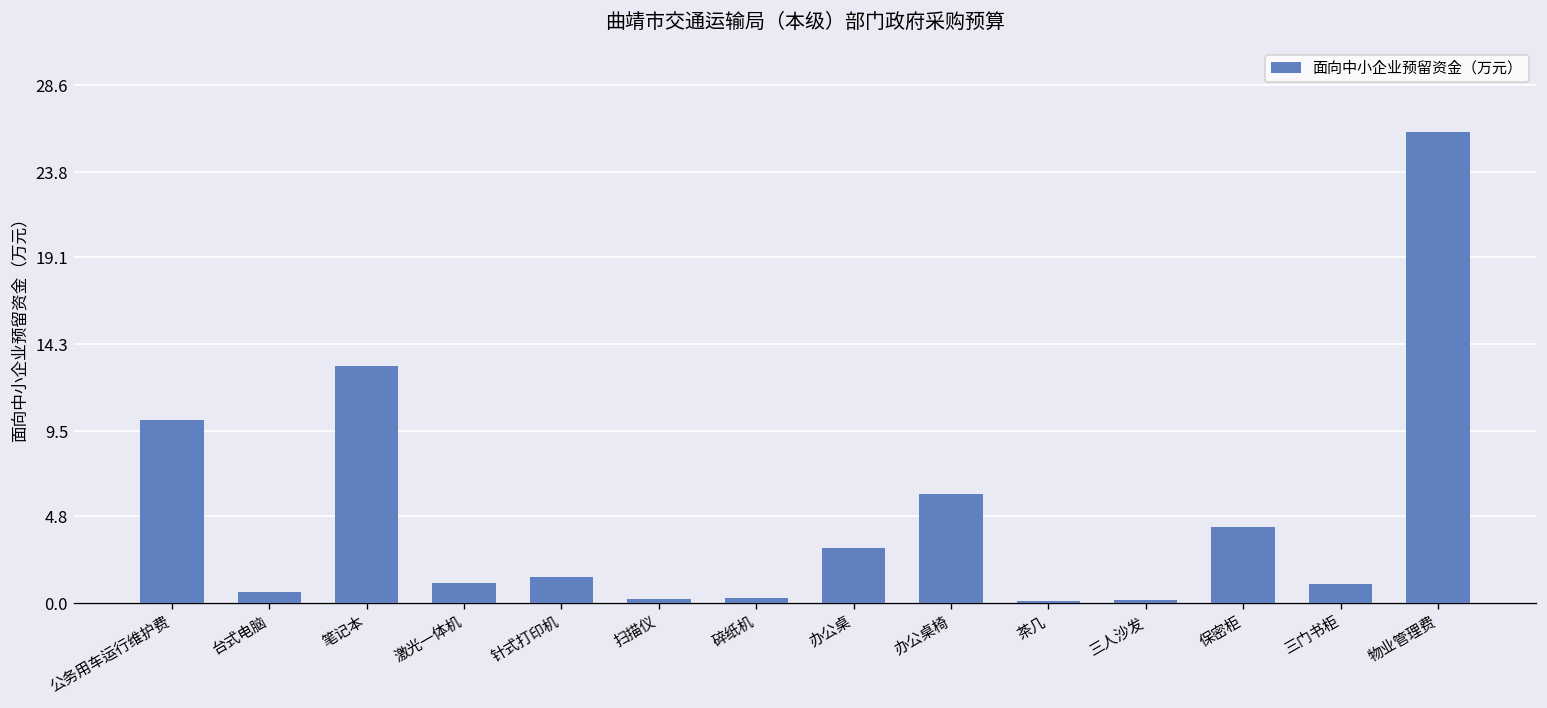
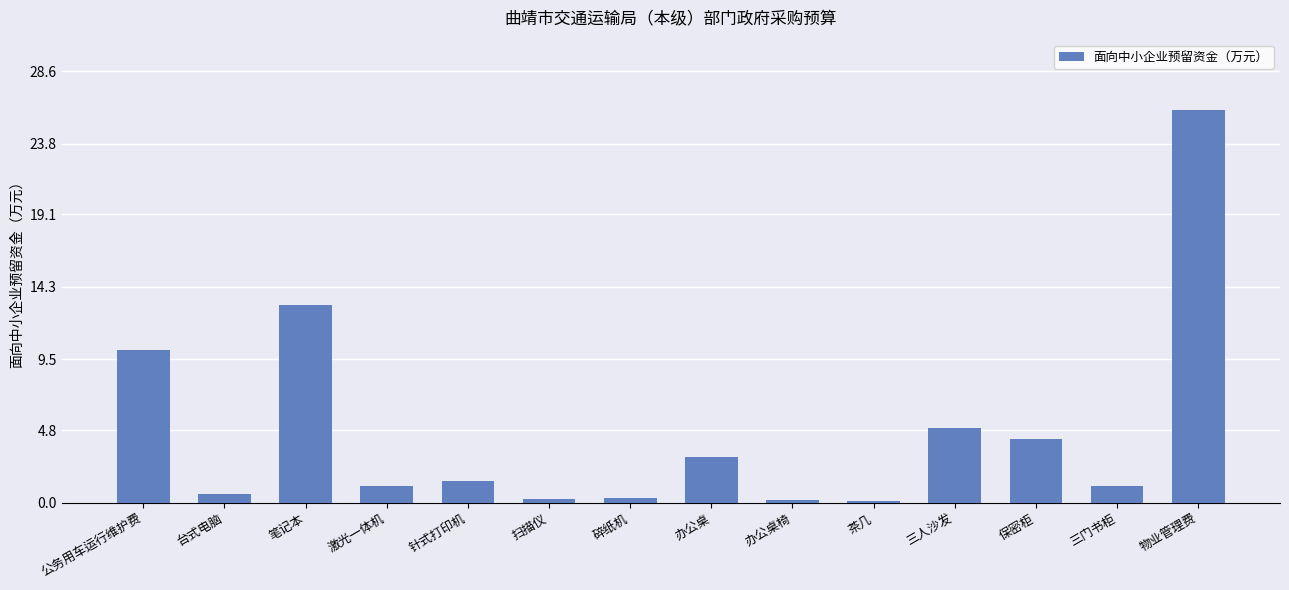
  {
    "公务用车运行维护费": 10.1,
    "台式电脑": 0.6,
    "笔记本": 13.1,
    "激光一体机": 1.1,
    "针式打印机": 1.4,
    "扫描仪": 0.3,
    "碎纸机": 0.3,
    "办公桌": 3.0,
-   "办公桌椅": 6.0,
-   "三人沙发": 0.2,
+   "办公桌椅": 0.2,
+   "三人沙发": 5.0,
    "保密柜": 4.2,
    "三门书柜": 1.1,
    "物业管理费": 26.0
  }
